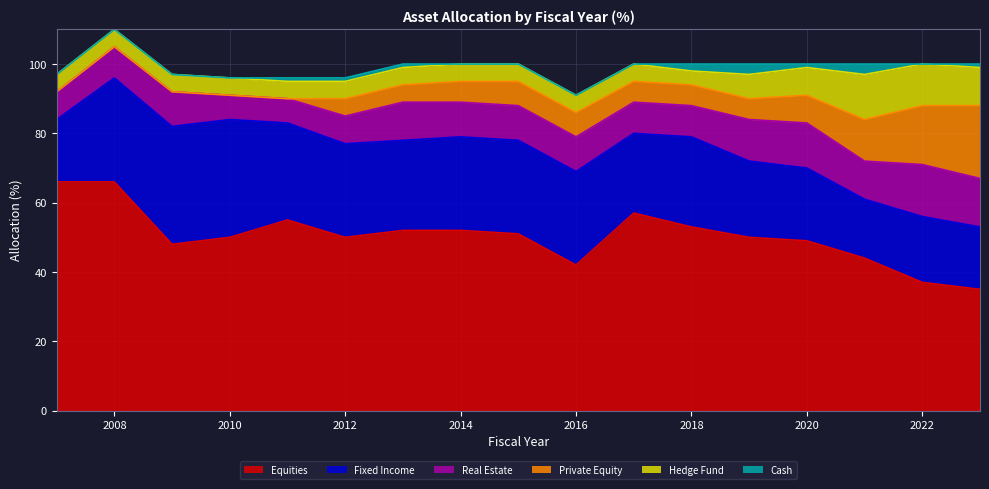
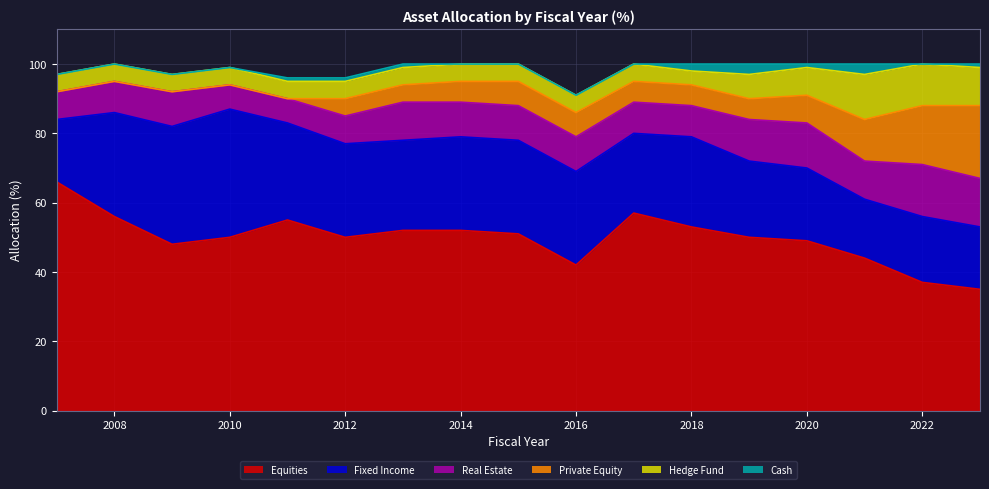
  {
    "Equities": {
-     "2008": 66,
+     "2008": 56,
      "2010": 50,
      "2012": 50,
      "2014": 52,
      "2016": 42,
      "2018": 53,
      "2020": 49,
      "2022": 37
    },
    "Fixed Income": {
      "2008": 30,
-     "2010": 34,
+     "2010": 37,
      "2012": 27,
      "2014": 27,
      "2016": 27,
      "2018": 26,
      "2020": 21,
      "2022": 19
    },
    "Real Estate": {
      "2012": 8,
      "2014": 10,
      "2016": 10,
      "2018": 9,
      "2020": 13,
      "2022": 15
    },
    "Private Equity": {
      "2012": 5,
      "2014": 6,
      "2016": 7,
      "2018": 6,
      "2020": 8,
      "2022": 17
    },
    "Hedge Fund": {
      "2012": 5,
      "2018": 4,
      "2020": 8
    },
    "Cash": {
      "2012": 1,
      "2018": 2,
      "2020": 1
    }
  }
